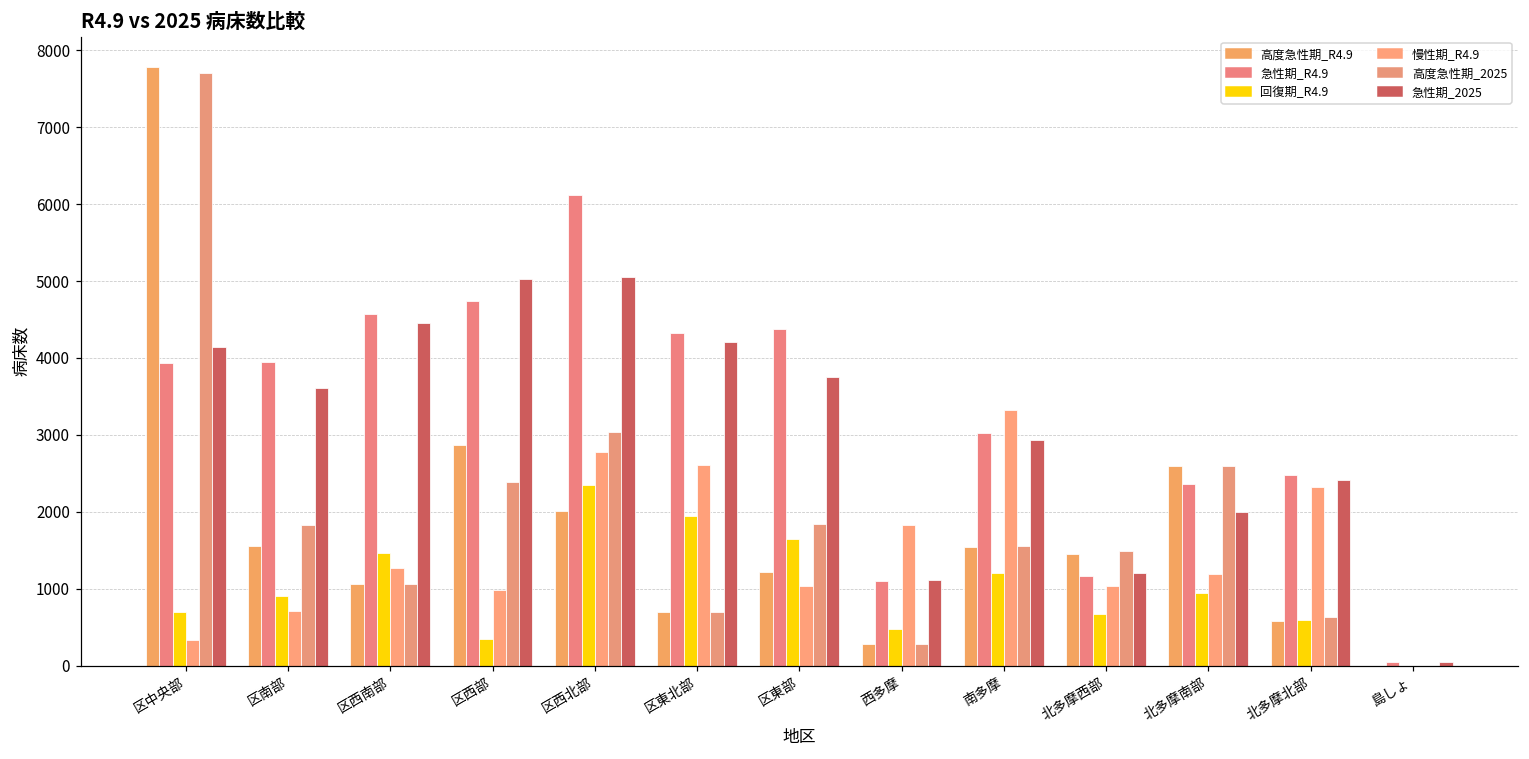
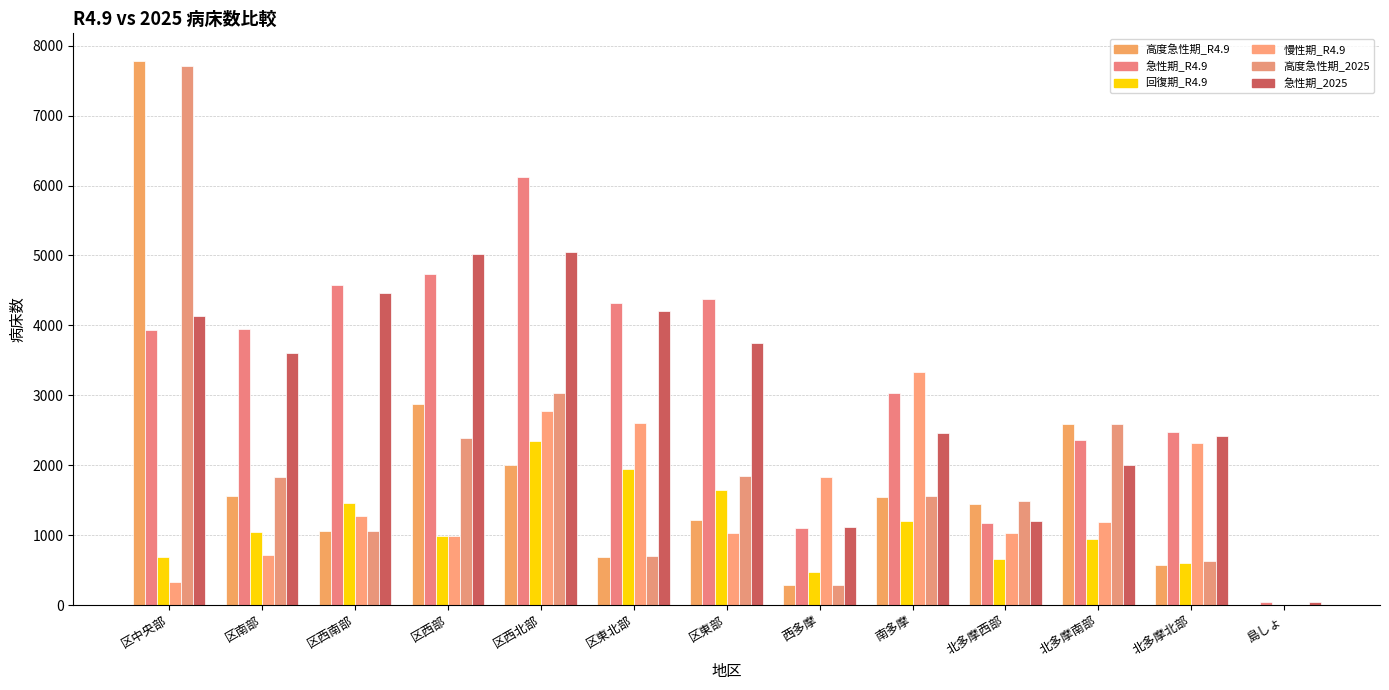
  {
    "回復期_R4.9": {
      "区中央部": 700,
-     "区南部": 900,
+     "区南部": 1000,
      "区西南部": 1500,
-     "区西部": 300,
+     "区西部": 1000,
      "区西北部": 2300,
      "区東北部": 1900,
      "区東部": 1600,
      "西多摩": 500,
      "南多摩": 1200,
      "北多摩西部": 700,
      "北多摩南部": 900,
      "北多摩北部": 600,
      "島しょ": 0
    },
    "急性期_2025": {
      "区中央部": 4100,
      "区南部": 3600,
      "区西南部": 4500,
      "区西部": 5000,
      "区西北部": 5000,
      "区東北部": 4200,
      "区東部": 3800,
      "西多摩": 1100,
-     "南多摩": 2900,
+     "南多摩": 2500,
      "北多摩西部": 1200,
      "北多摩南部": 2000,
      "北多摩北部": 2400,
      "島しょ": 100
    }
  }
